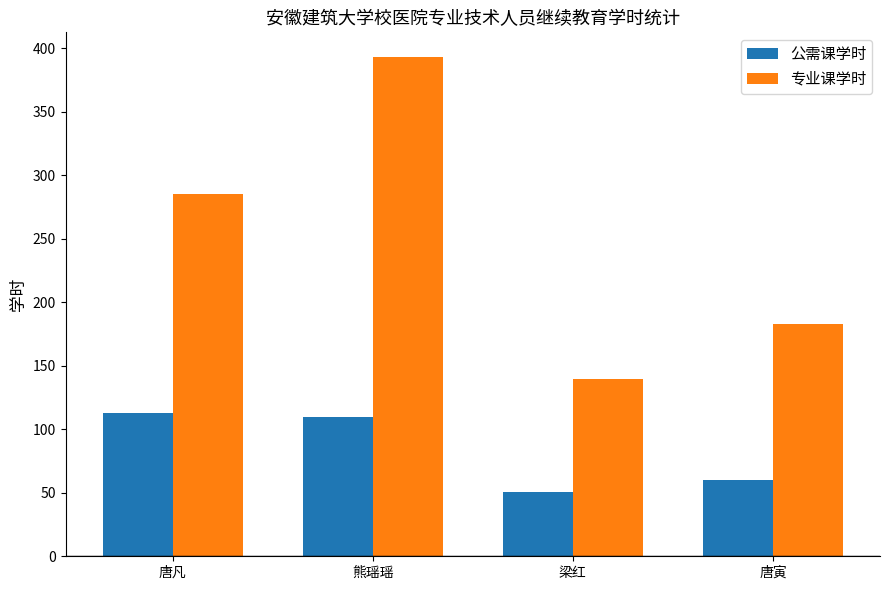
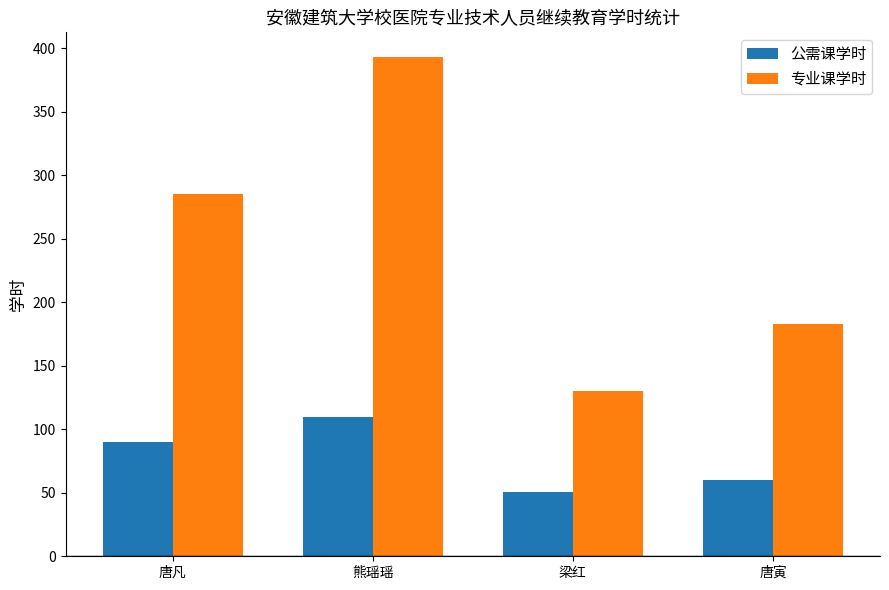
  {
    "公需课学时": {
-     "唐凡": 113,
+     "唐凡": 90,
      "熊瑶瑶": 110,
      "梁红": 51,
      "唐寅": 60
    },
    "专业课学时": {
      "唐凡": 285,
      "熊瑶瑶": 393,
-     "梁红": 140,
+     "梁红": 130,
      "唐寅": 183
    }
  }
